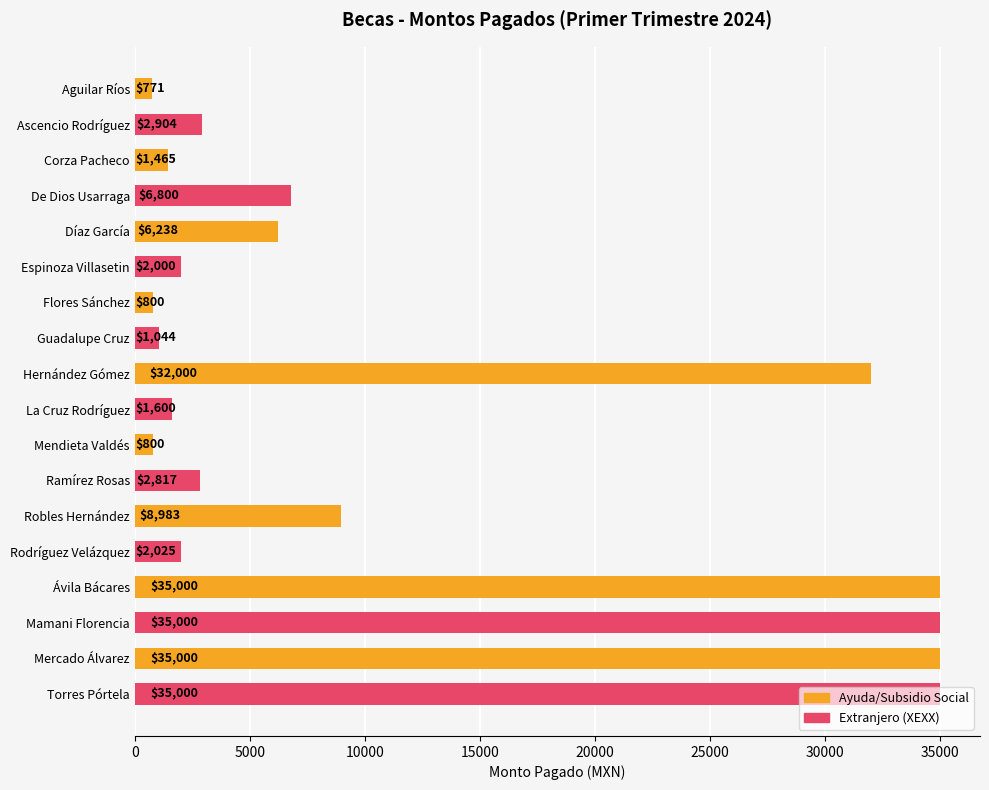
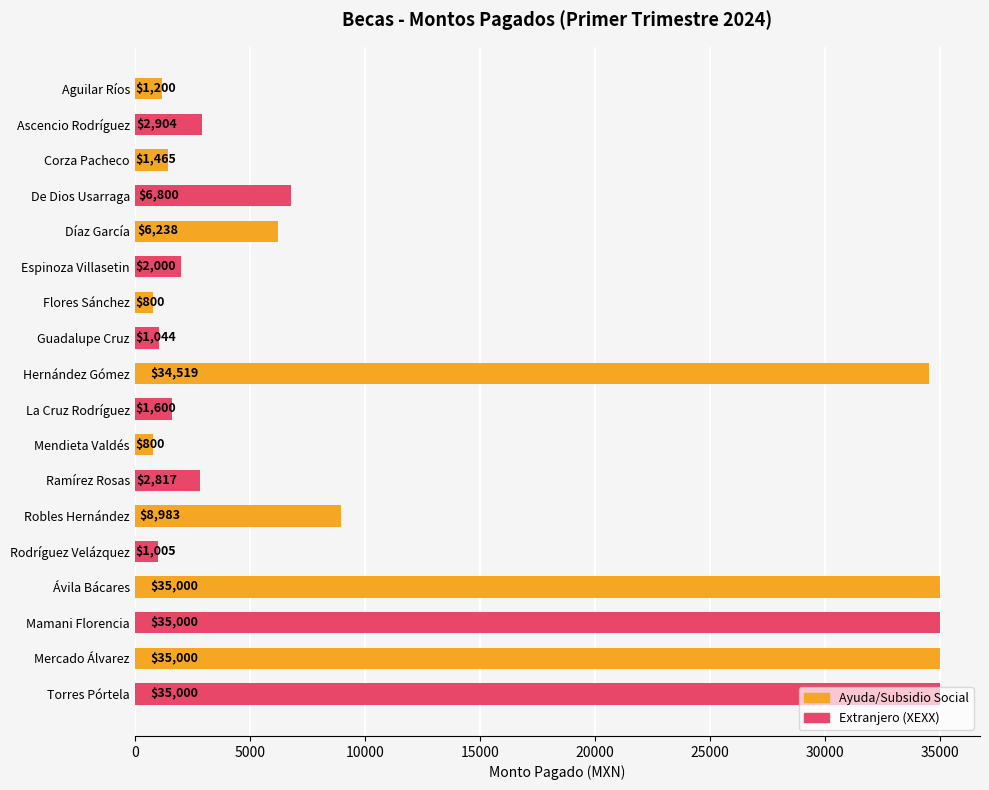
  {
-   "Aguilar Ríos": "$771",
+   "Aguilar Ríos": "$1,200",
    "Ascencio Rodríguez": "$2,904",
    "Corza Pacheco": "$1,465",
    "De Dios Usarraga": "$6,800",
    "Díaz García": "$6,238",
    "Espinoza Villasetin": "$2,000",
    "Flores Sánchez": "$800",
    "Guadalupe Cruz": "$1,044",
-   "Hernández Gómez": "$32,000",
+   "Hernández Gómez": "$34,519",
    "La Cruz Rodríguez": "$1,600",
    "Mendieta Valdés": "$800",
    "Ramírez Rosas": "$2,817",
    "Robles Hernández": "$8,983",
-   "Rodríguez Velázquez": "$2,025",
+   "Rodríguez Velázquez": "$1,005",
    "Ávila Bácares": "$35,000",
    "Mamani Florencia": "$35,000",
    "Mercado Álvarez": "$35,000"
  }
